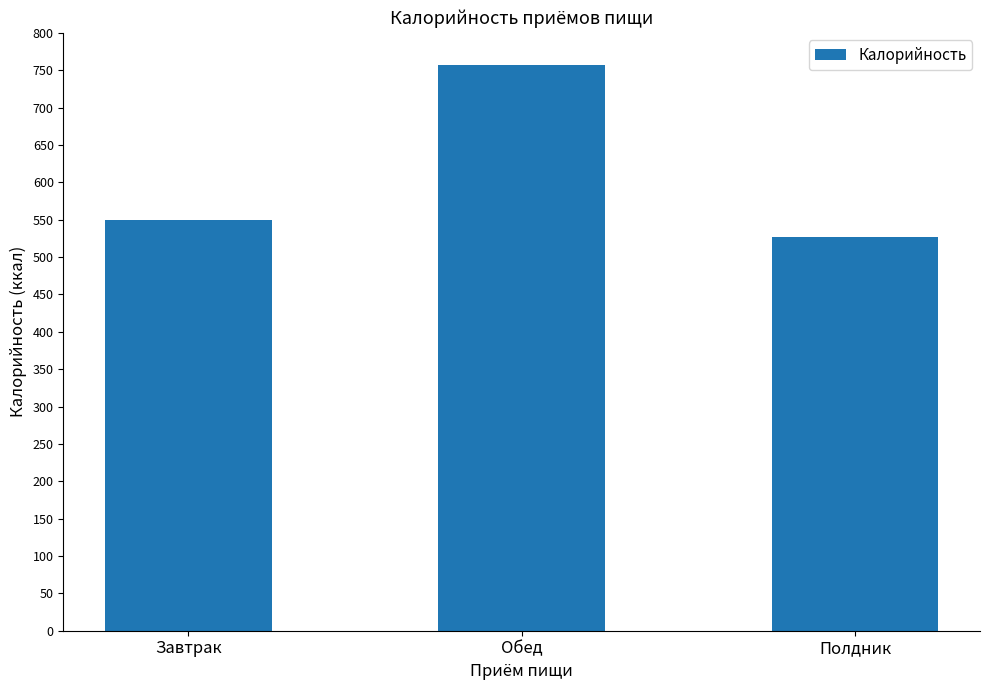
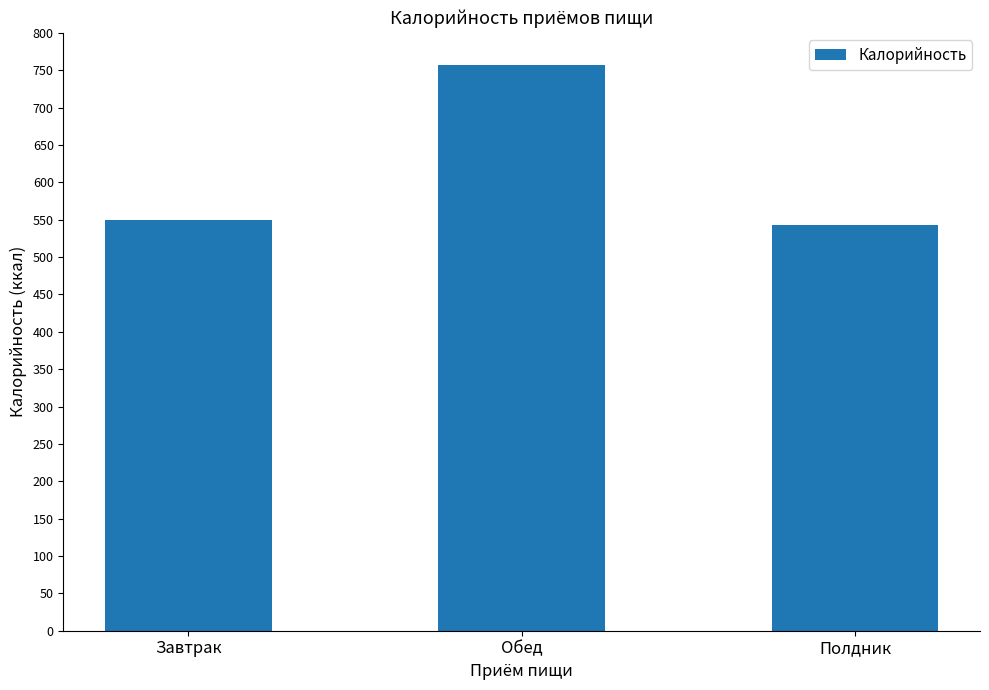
  {
    "Завтрак": 550,
    "Обед": 760,
-   "Полдник": 530
+   "Полдник": 540
  }
